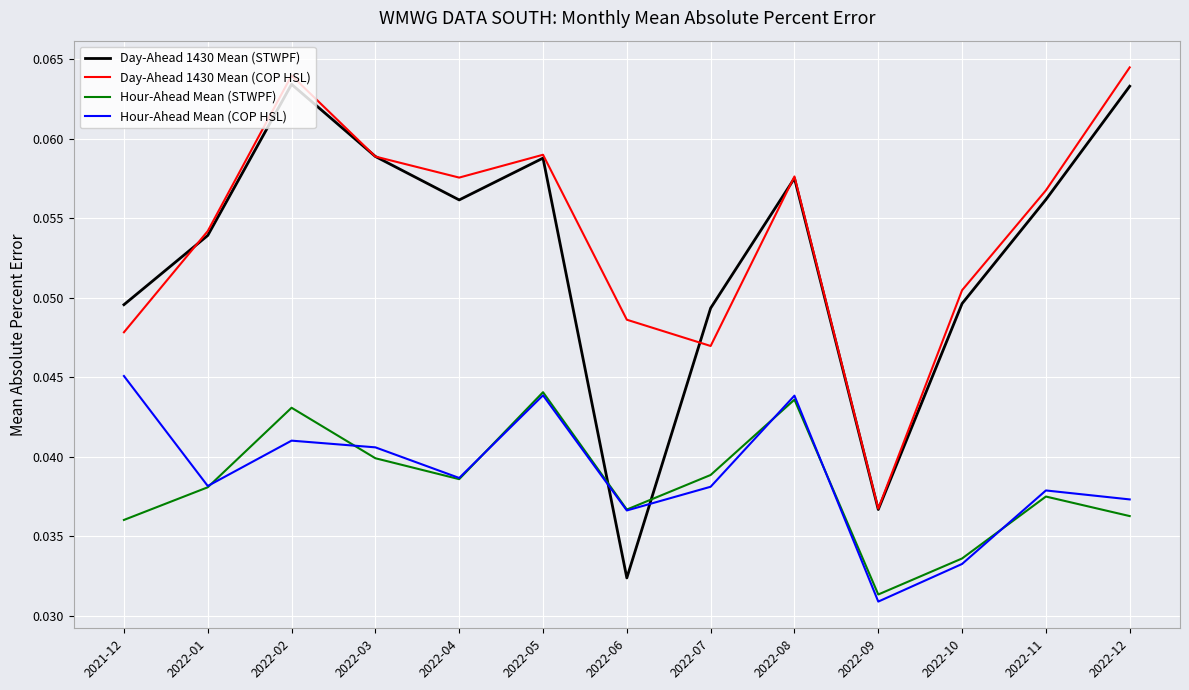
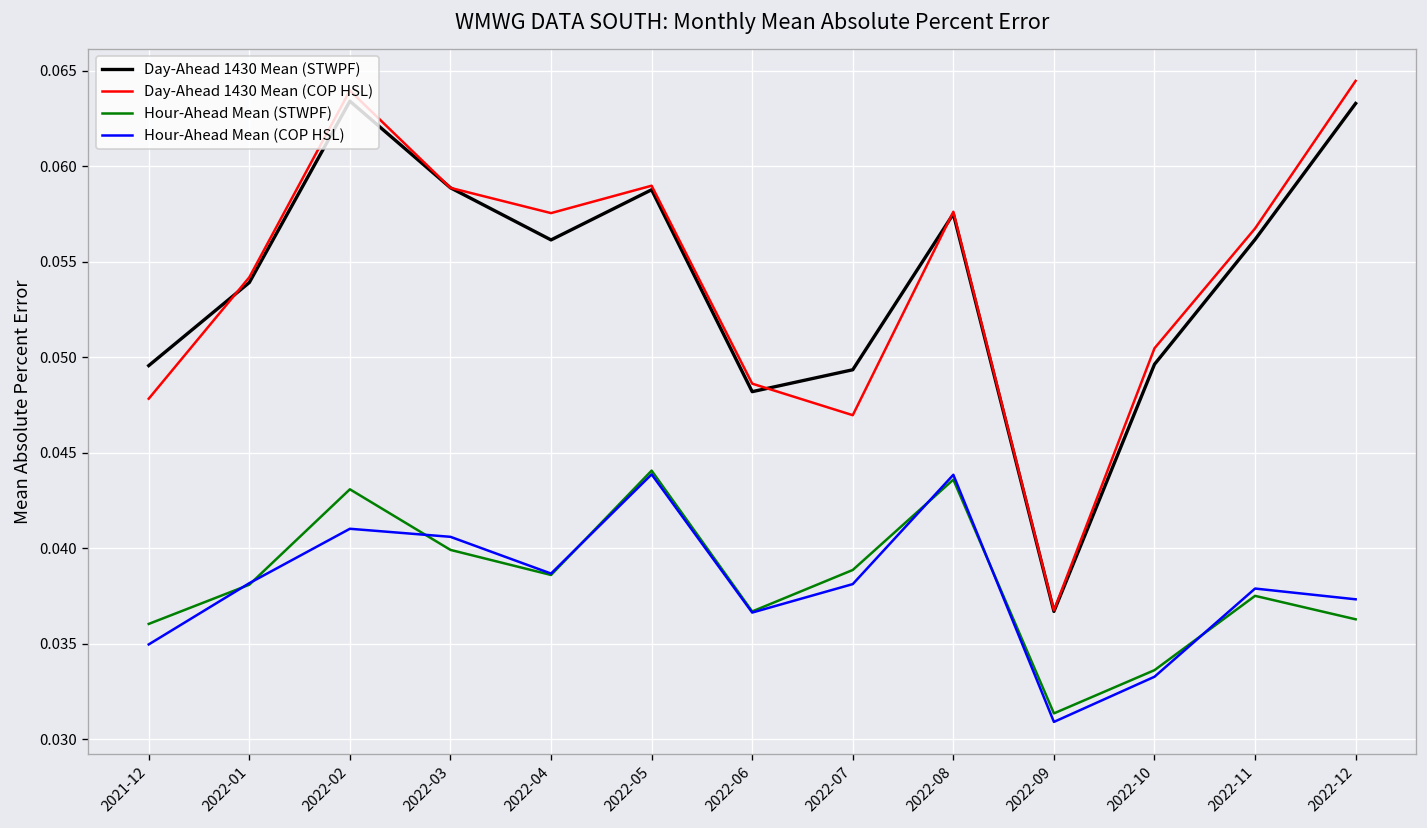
  {
    "Day-Ahead 1430 Mean (STWPF)": {
      "2021-12": 0.0496,
      "2022-01": 0.0539,
      "2022-04": 0.0561,
      "2022-05": 0.0588,
-     "2022-06": 0.0324,
+     "2022-06": 0.0482,
      "2022-07": 0.0493,
      "2022-10": 0.0496,
      "2022-11": 0.0562,
      "2022-12": 0.0633
    },
    "Day-Ahead 1430 Mean (COP HSL)": {
      "2021-12": 0.0478,
      "2022-01": 0.0542,
      "2022-04": 0.0575,
      "2022-05": 0.0590,
      "2022-06": 0.0486,
      "2022-07": 0.0470,
      "2022-10": 0.0505,
      "2022-11": 0.0567,
      "2022-12": 0.0645
    },
    "Hour-Ahead Mean (STWPF)": {
      "2021-12": 0.0360,
      "2022-02": 0.0431,
      "2022-03": 0.0399,
      "2022-05": 0.0441,
      "2022-07": 0.0389,
      "2022-08": 0.0436,
      "2022-09": 0.0314,
      "2022-10": 0.0336,
      "2022-11": 0.0375,
      "2022-12": 0.0363
    },
    "Hour-Ahead Mean (COP HSL)": {
-     "2021-12": 0.0451,
+     "2021-12": 0.0350,
      "2022-02": 0.0410,
      "2022-03": 0.0406,
      "2022-05": 0.0439,
      "2022-07": 0.0381,
      "2022-08": 0.0438,
      "2022-09": 0.0309,
      "2022-10": 0.0333,
      "2022-11": 0.0379,
      "2022-12": 0.0373
    }
  }
